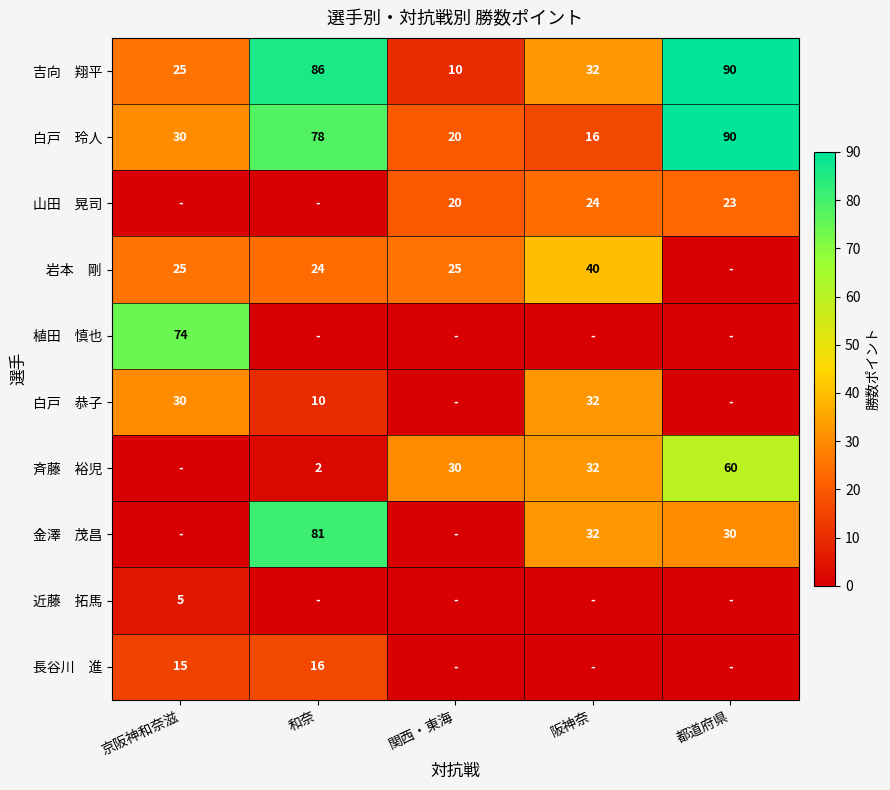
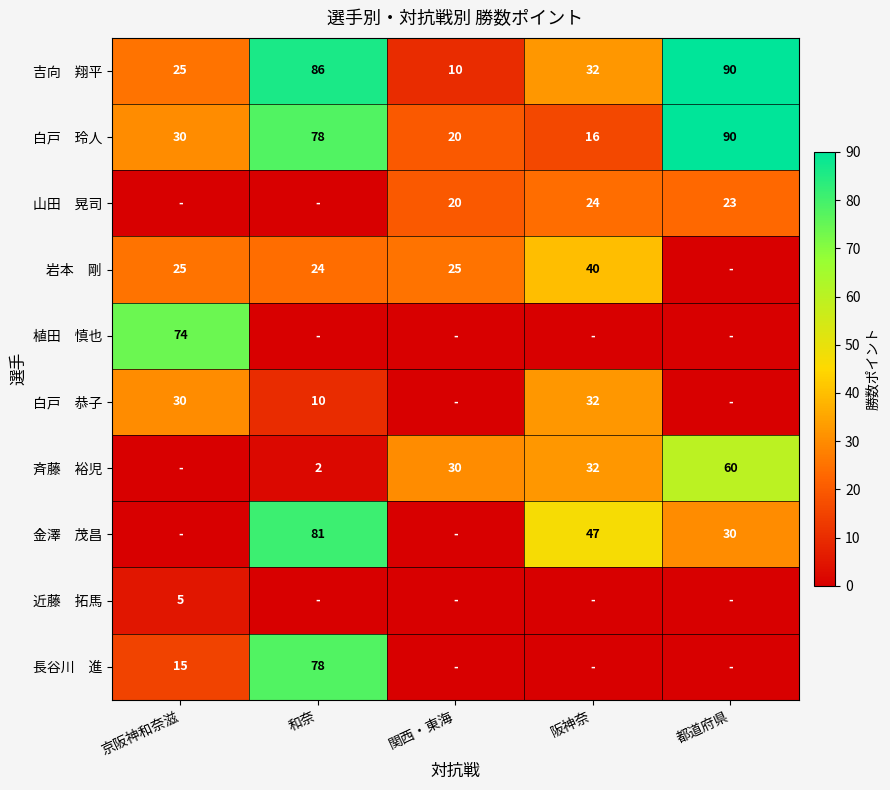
  {
    "吉向 翔平": {
      "京阪神和奈滋": 25,
      "和奈": 86,
      "関西・東海": 10,
      "阪神奈": 32,
      "都道府県": 90
    },
    "白戸 玲人": {
      "京阪神和奈滋": 30,
      "和奈": 78,
      "関西・東海": 20,
      "阪神奈": 16,
      "都道府県": 90
    },
    "山田 晃司": {
      "関西・東海": 20,
      "阪神奈": 24,
      "都道府県": 23
    },
    "岩本 剛": {
      "京阪神和奈滋": 25,
      "和奈": 24,
      "関西・東海": 25,
      "阪神奈": 40
    },
    "植田 慎也": {
      "京阪神和奈滋": 74
    },
    "白戸 恭子": {
      "京阪神和奈滋": 30,
      "和奈": 10,
      "阪神奈": 32
    },
    "斉藤 裕児": {
      "和奈": 2,
      "関西・東海": 30,
      "阪神奈": 32,
      "都道府県": 60
    },
    "金澤 茂昌": {
      "和奈": 81,
-     "阪神奈": 32,
+     "阪神奈": 47,
      "都道府県": 30
    },
    "近藤 拓馬": {
      "京阪神和奈滋": 5
    },
    "長谷川 進": {
      "京阪神和奈滋": 15,
-     "和奈": 16
+     "和奈": 78
    }
  }
